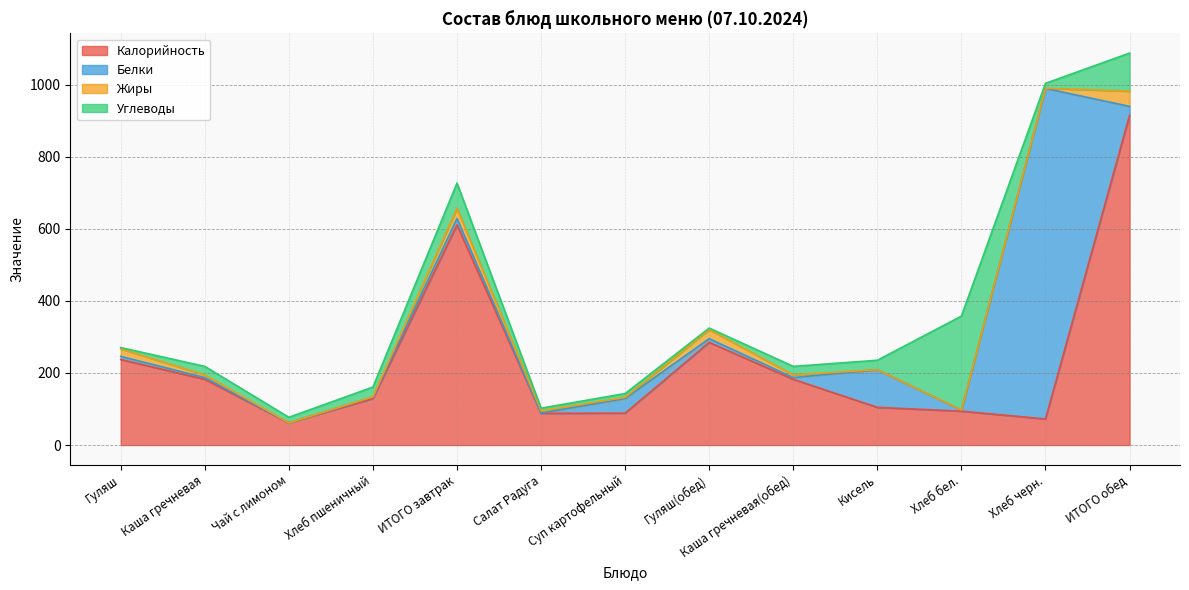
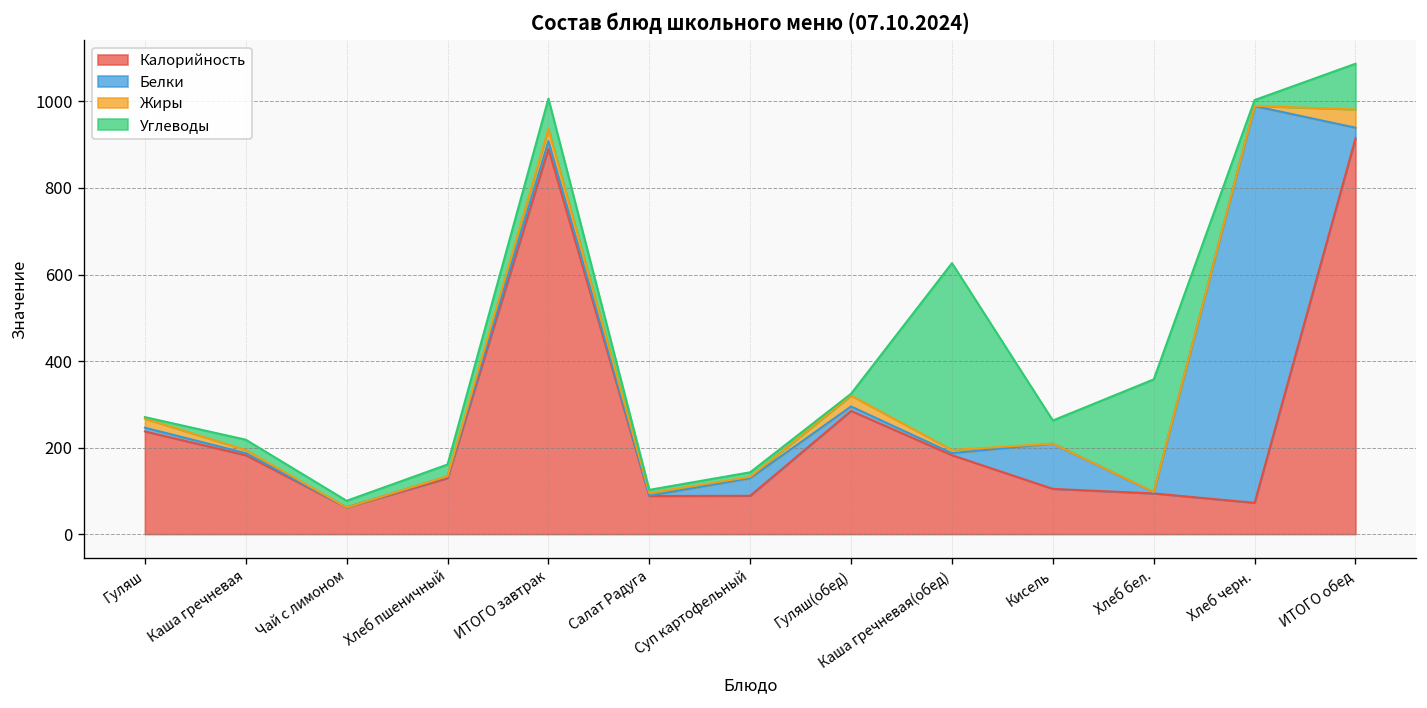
  {
    "Калорийность": {
      "Гуляш": 240,
-     "ИТОГО завтрак": 610,
+     "ИТОГО завтрак": 890,
      "Суп картофельный": 90,
      "Гуляш(обед)": 280,
      "Кисель": 100,
      "Хлеб черн.": 70,
      "ИТОГО обед": 910
    },
    "Белки": {
      "Гуляш": 10,
      "ИТОГО завтрак": 20,
      "Гуляш(обед)": 10,
      "ИТОГО обед": 20
    },
    "Жиры": {
      "Каша гречневая": 10,
      "ИТОГО завтрак": 30,
      "Каша гречневая(обед)": 10,
      "ИТОГО обед": 40
    },
    "Углеводы": {
      "Каша гречневая": 20,
      "Чай с лимоном": 20,
      "Хлеб пшеничный": 30,
      "ИТОГО завтрак": 70,
      "Салат Радуга": 10,
      "Суп картофельный": 10,
-     "Каша гречневая(обед)": 20,
-     "Кисель": 30,
+     "Каша гречневая(обед)": 430,
+     "Кисель": 50,
      "Хлеб бел.": 260,
      "Хлеб черн.": 10,
      "ИТОГО обед": 110
    }
  }
